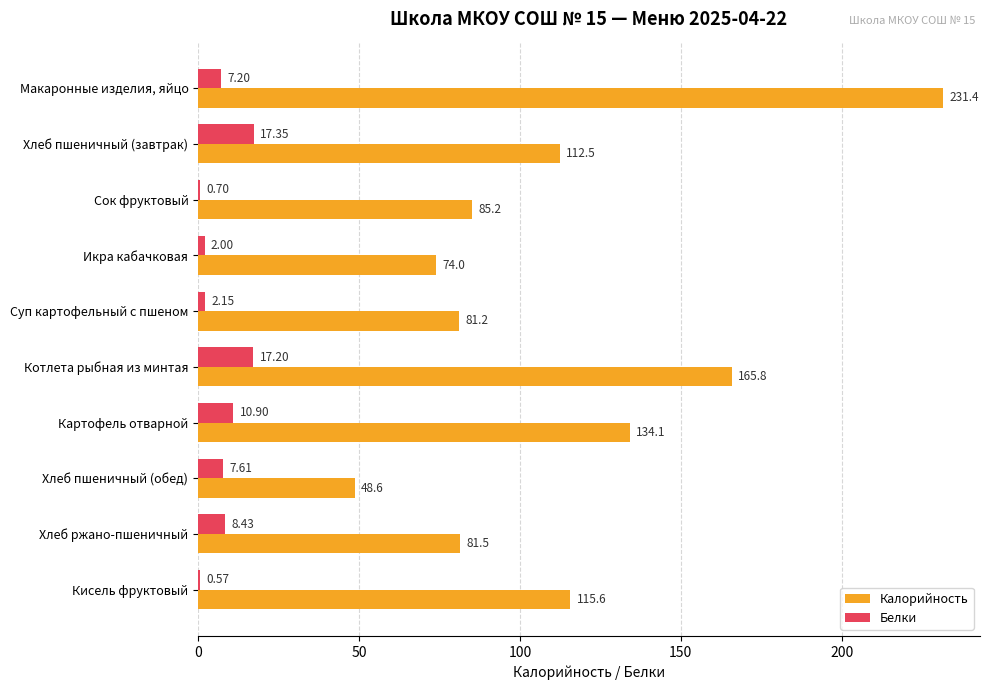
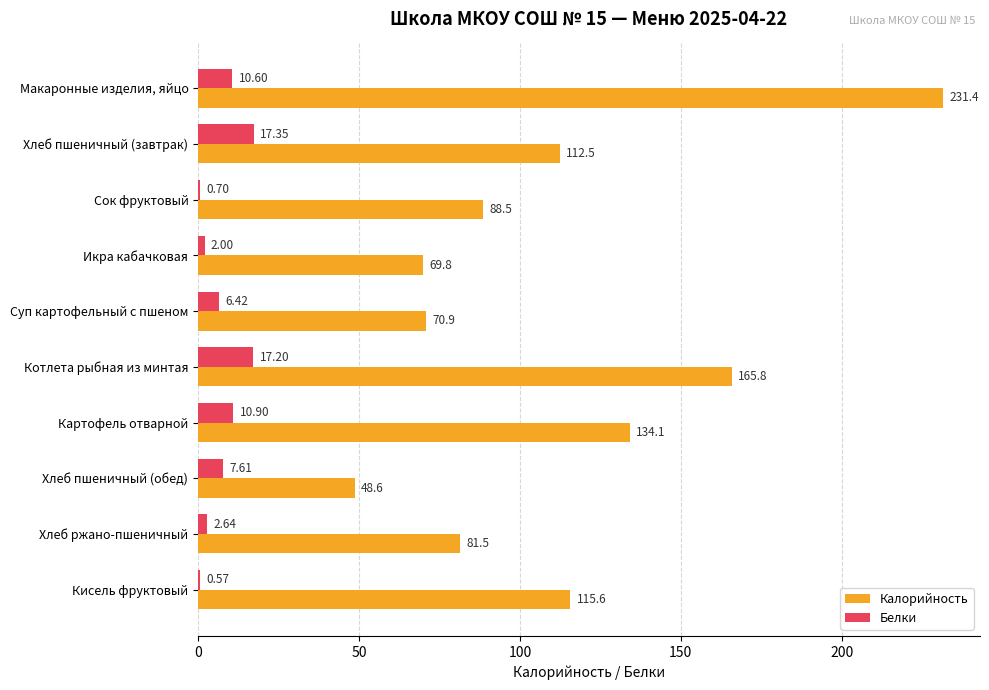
  {
    "Калорийность": {
      "Макаронные изделия, яйцо": 231.4,
      "Хлеб пшеничный (завтрак)": 112.5,
-     "Сок фруктовый": 85.2,
-     "Икра кабачковая": 74.0,
-     "Суп картофельный с пшеном": 81.2,
+     "Сок фруктовый": 88.5,
+     "Икра кабачковая": 69.8,
+     "Суп картофельный с пшеном": 70.9,
      "Котлета рыбная из минтая": 165.8,
      "Картофель отварной": 134.1,
      "Хлеб пшеничный (обед)": 48.6,
      "Хлеб ржано-пшеничный": 81.5,
      "Кисель фруктовый": 115.6
    },
    "Белки": {
-     "Макаронные изделия, яйцо": 7.20,
+     "Макаронные изделия, яйцо": 10.60,
      "Хлеб пшеничный (завтрак)": 17.35,
      "Сок фруктовый": 0.70,
      "Икра кабачковая": 2.00,
-     "Суп картофельный с пшеном": 2.15,
+     "Суп картофельный с пшеном": 6.42,
      "Котлета рыбная из минтая": 17.20,
      "Картофель отварной": 10.90,
      "Хлеб пшеничный (обед)": 7.61,
-     "Хлеб ржано-пшеничный": 8.43,
+     "Хлеб ржано-пшеничный": 2.64,
      "Кисель фруктовый": 0.57
    }
  }
